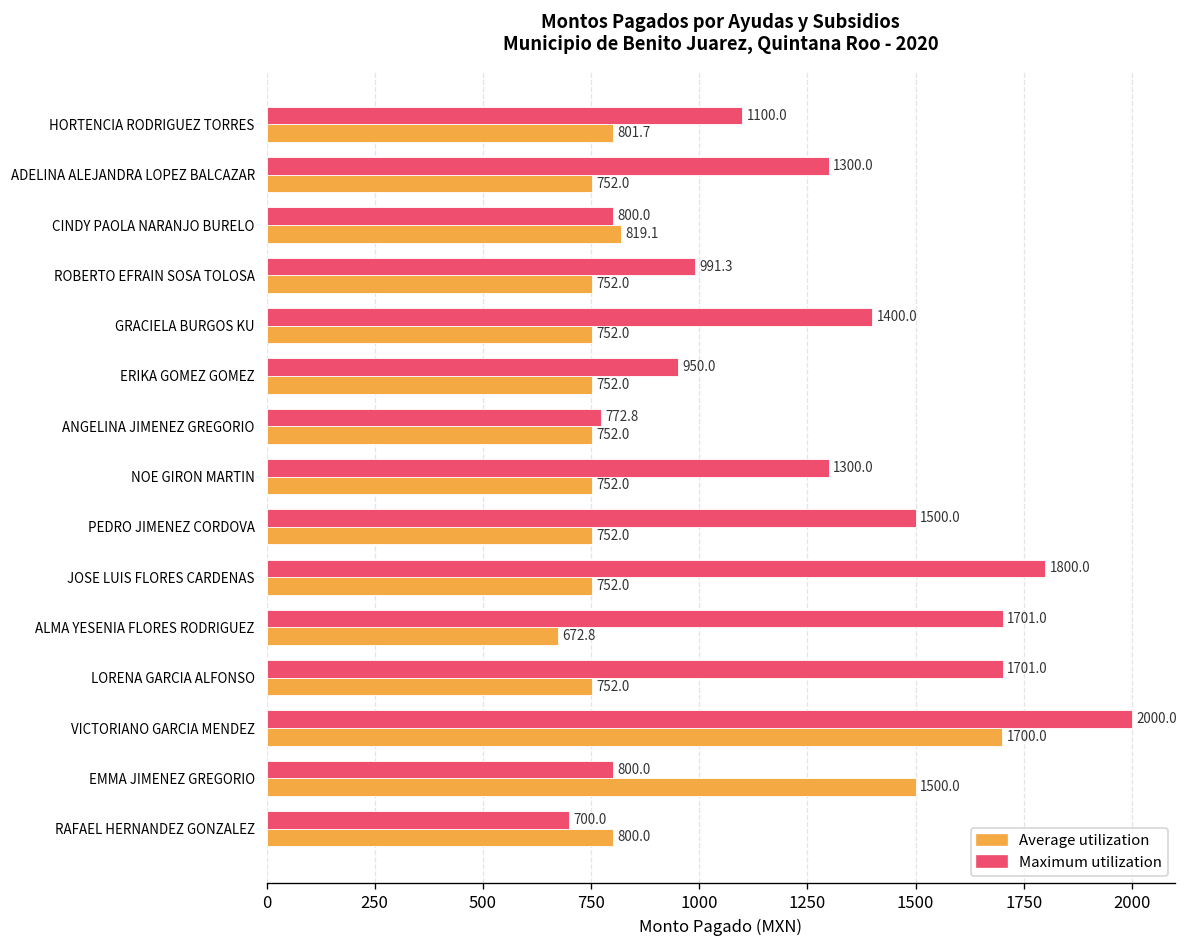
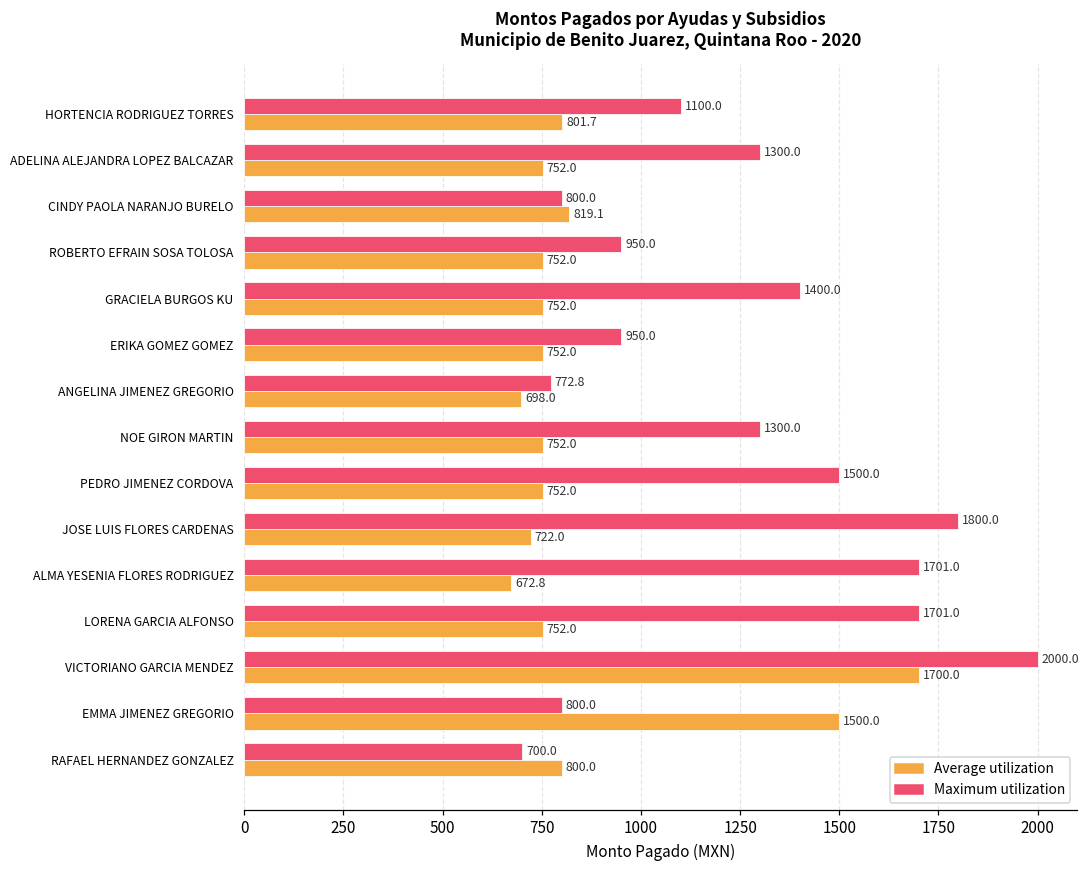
  {
    "Average utilization": {
      "HORTENCIA RODRIGUEZ TORRES": 801.7,
      "ADELINA ALEJANDRA LOPEZ BALCAZAR": 752.0,
      "CINDY PAOLA NARANJO BURELO": 819.1,
      "ROBERTO EFRAIN SOSA TOLOSA": 752.0,
      "GRACIELA BURGOS KU": 752.0,
      "ERIKA GOMEZ GOMEZ": 752.0,
-     "ANGELINA JIMENEZ GREGORIO": 752.0,
+     "ANGELINA JIMENEZ GREGORIO": 698.0,
      "NOE GIRON MARTIN": 752.0,
      "PEDRO JIMENEZ CORDOVA": 752.0,
-     "JOSE LUIS FLORES CARDENAS": 752.0,
+     "JOSE LUIS FLORES CARDENAS": 722.0,
      "ALMA YESENIA FLORES RODRIGUEZ": 672.8,
      "LORENA GARCIA ALFONSO": 752.0,
      "VICTORIANO GARCIA MENDEZ": 1700.0,
      "EMMA JIMENEZ GREGORIO": 1500.0,
      "RAFAEL HERNANDEZ GONZALEZ": 800.0
    },
    "Maximum utilization": {
      "HORTENCIA RODRIGUEZ TORRES": 1100.0,
      "ADELINA ALEJANDRA LOPEZ BALCAZAR": 1300.0,
      "CINDY PAOLA NARANJO BURELO": 800.0,
-     "ROBERTO EFRAIN SOSA TOLOSA": 991.3,
+     "ROBERTO EFRAIN SOSA TOLOSA": 950.0,
      "GRACIELA BURGOS KU": 1400.0,
      "ERIKA GOMEZ GOMEZ": 950.0,
      "ANGELINA JIMENEZ GREGORIO": 772.8,
      "NOE GIRON MARTIN": 1300.0,
      "PEDRO JIMENEZ CORDOVA": 1500.0,
      "JOSE LUIS FLORES CARDENAS": 1800.0,
      "ALMA YESENIA FLORES RODRIGUEZ": 1701.0,
      "LORENA GARCIA ALFONSO": 1701.0,
      "VICTORIANO GARCIA MENDEZ": 2000.0,
      "EMMA JIMENEZ GREGORIO": 800.0,
      "RAFAEL HERNANDEZ GONZALEZ": 700.0
    }
  }
